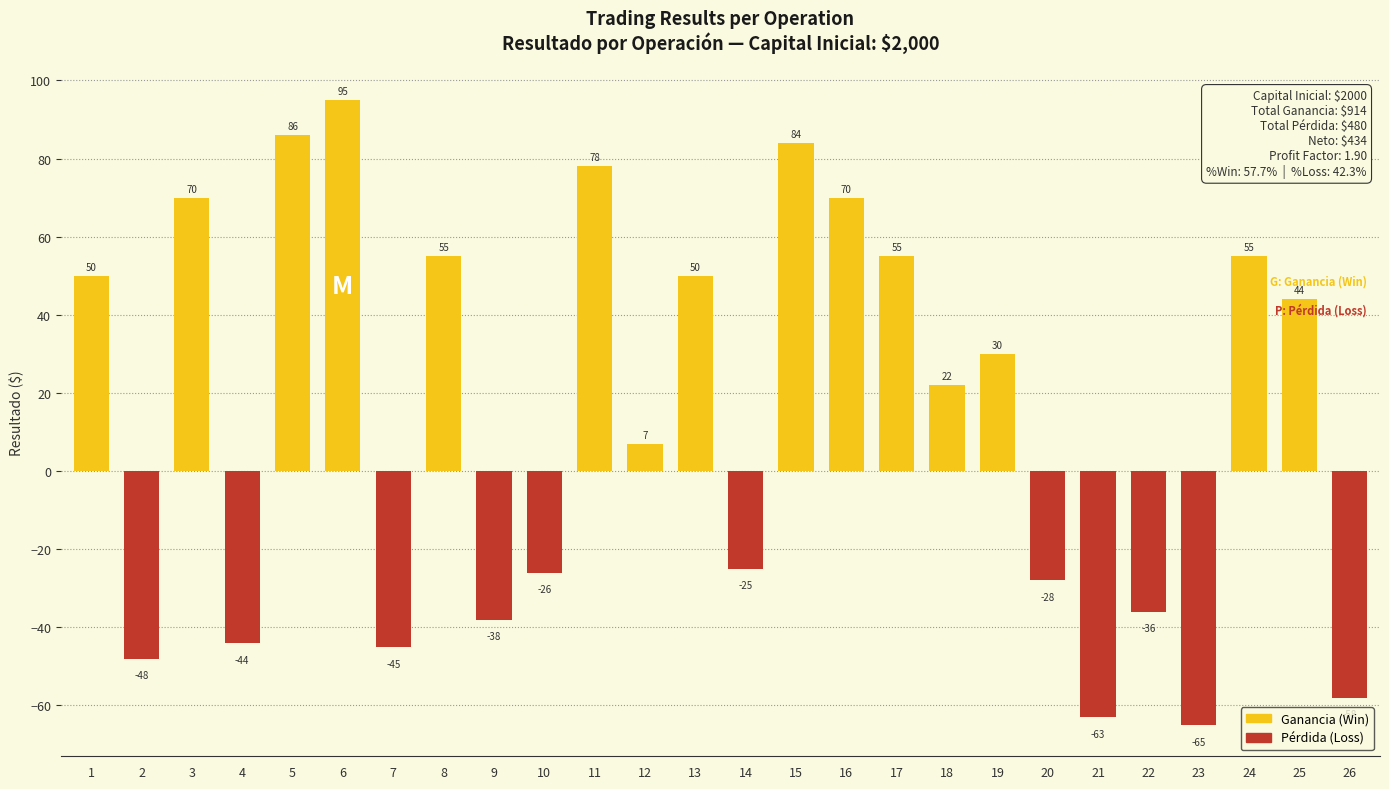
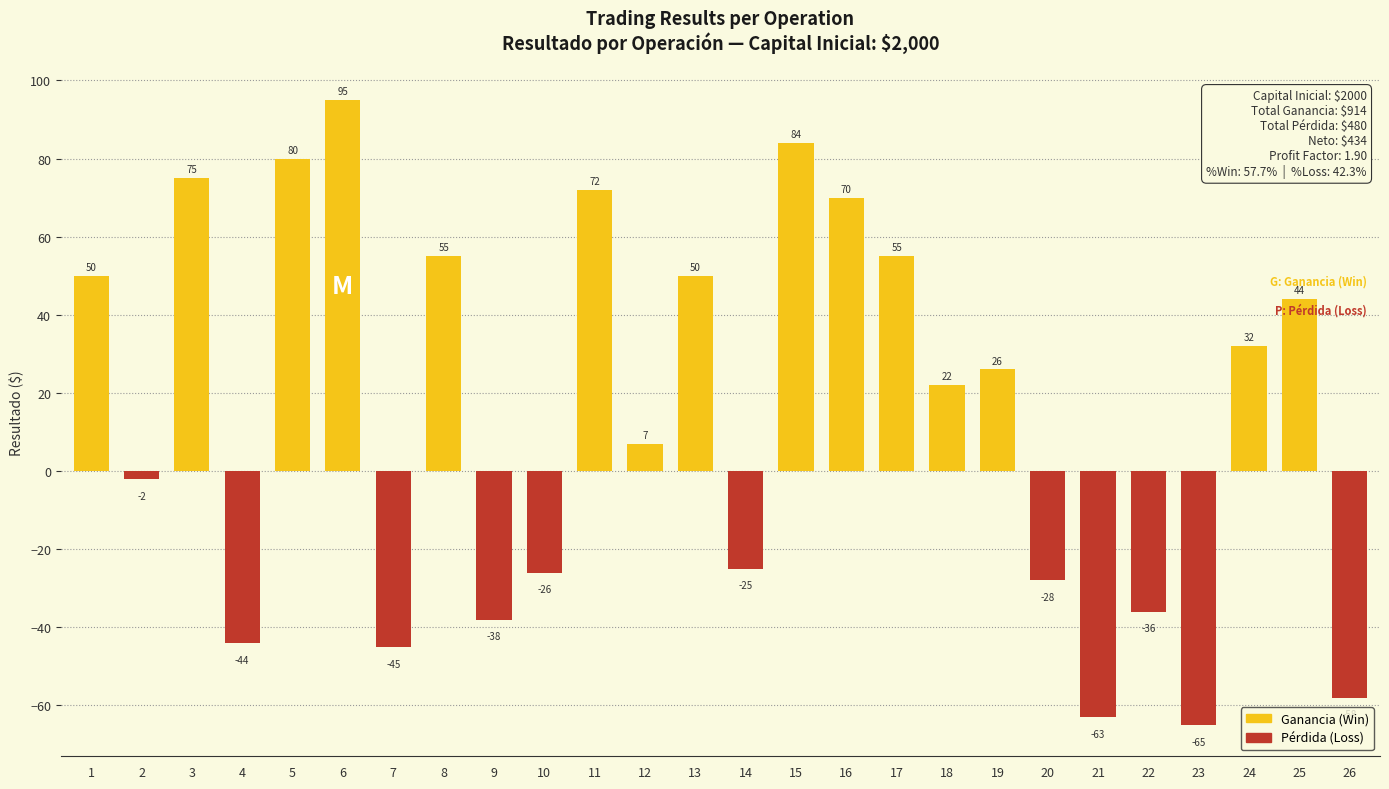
  {
    "1": 50,
-   "2": -48,
-   "3": 70,
+   "2": -2,
+   "3": 75,
    "4": -44,
-   "5": 86,
+   "5": 80,
    "6": 95,
    "7": -45,
    "8": 55,
    "9": -38,
    "10": -26,
-   "11": 78,
+   "11": 72,
    "12": 7,
    "13": 50,
    "14": -25,
    "15": 84,
    "16": 70,
    "17": 55,
    "18": 22,
-   "19": 30,
+   "19": 26,
    "20": -28,
    "21": -63,
    "22": -36,
    "23": -65,
-   "24": 55
+   "24": 32
  }
